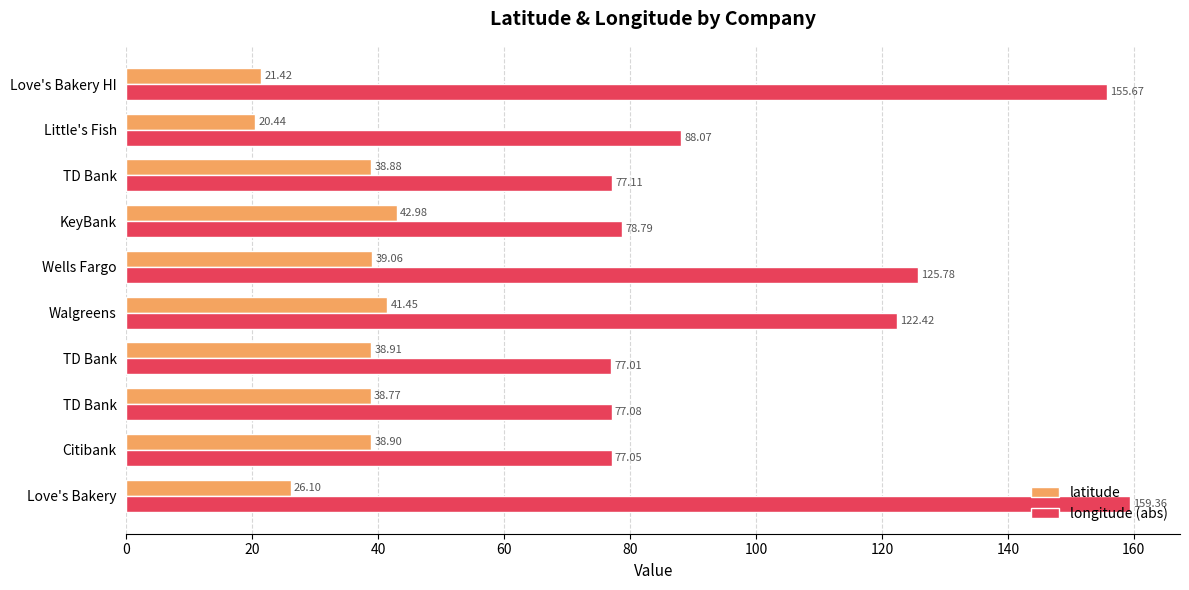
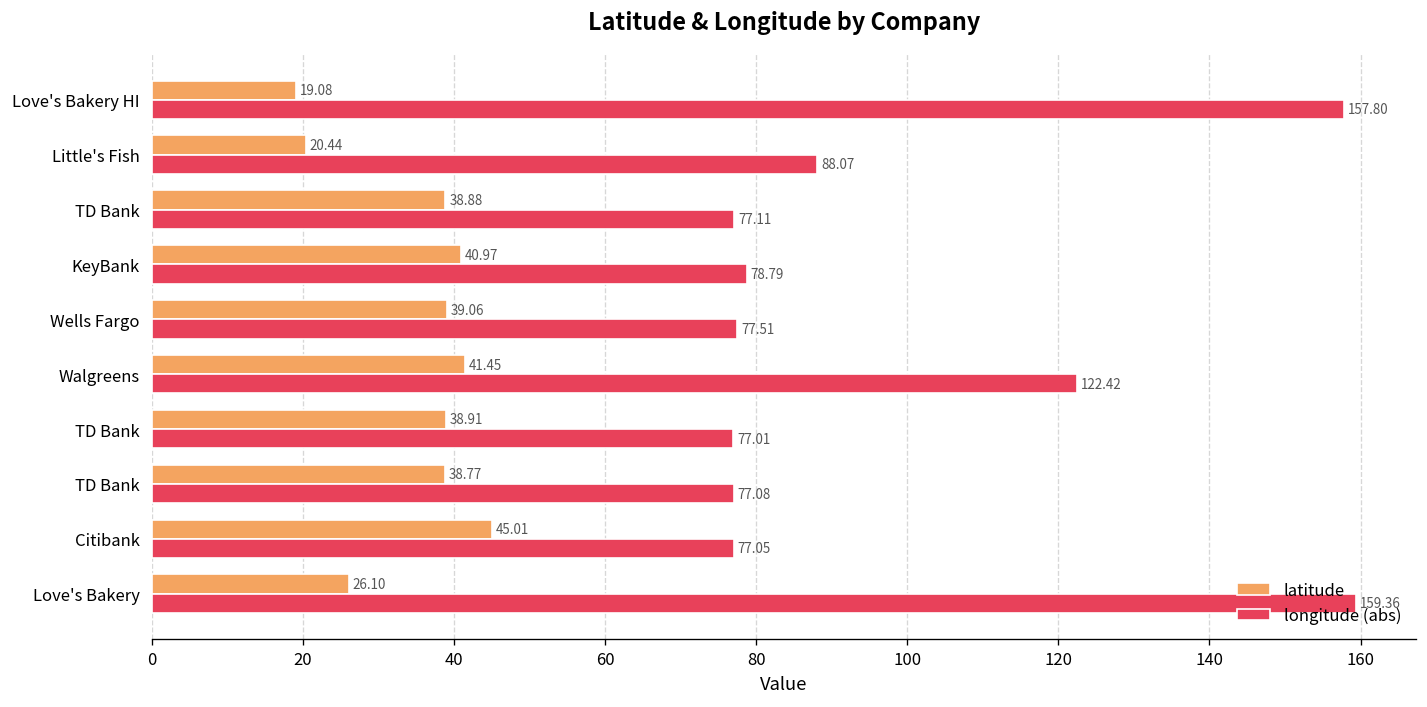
  {
    "latitude": {
-     "Love's Bakery HI": 21.42,
+     "Love's Bakery HI": 19.08,
      "Little's Fish": 20.44,
-     "KeyBank": 42.98,
+     "KeyBank": 40.97,
      "Wells Fargo": 39.06,
      "Walgreens": 41.45,
-     "Citibank": 38.90,
+     "Citibank": 45.01,
      "Love's Bakery": 26.10
    },
    "longitude (abs)": {
-     "Love's Bakery HI": 155.67,
+     "Love's Bakery HI": 157.80,
      "Little's Fish": 88.07,
      "KeyBank": 78.79,
-     "Wells Fargo": 125.78,
+     "Wells Fargo": 77.51,
      "Walgreens": 122.42,
      "Citibank": 77.05,
      "Love's Bakery": 159.36
    }
  }
